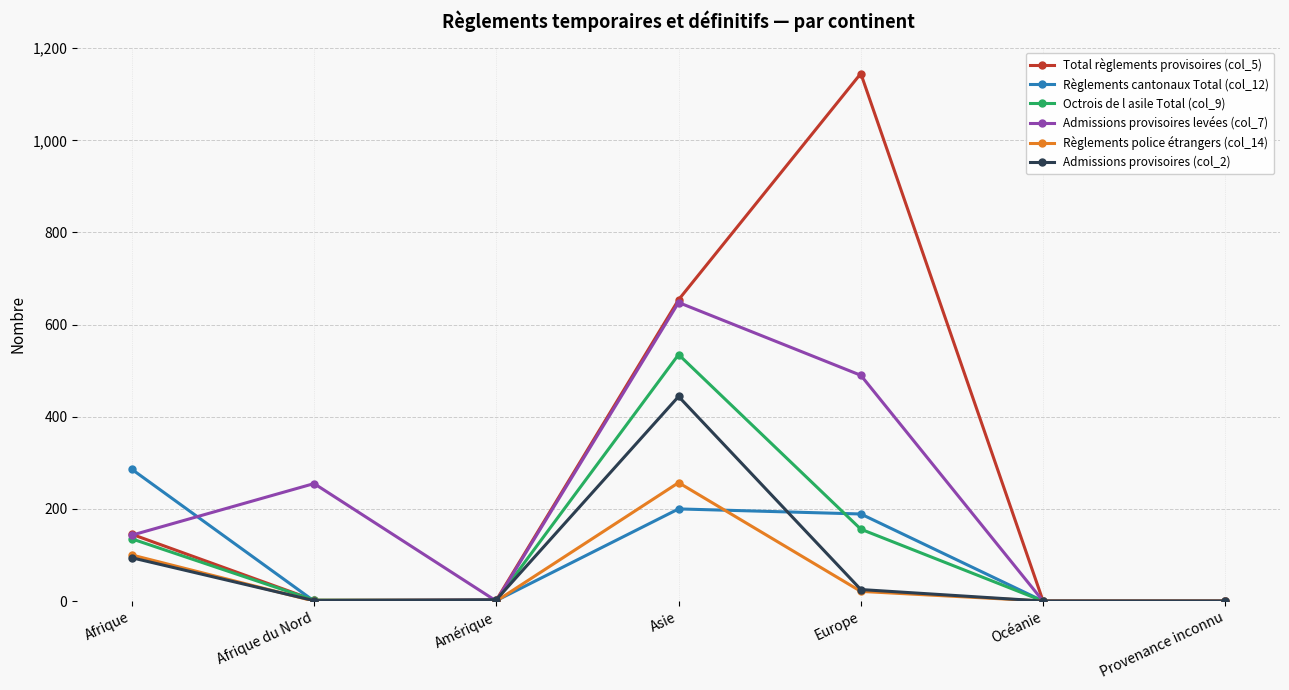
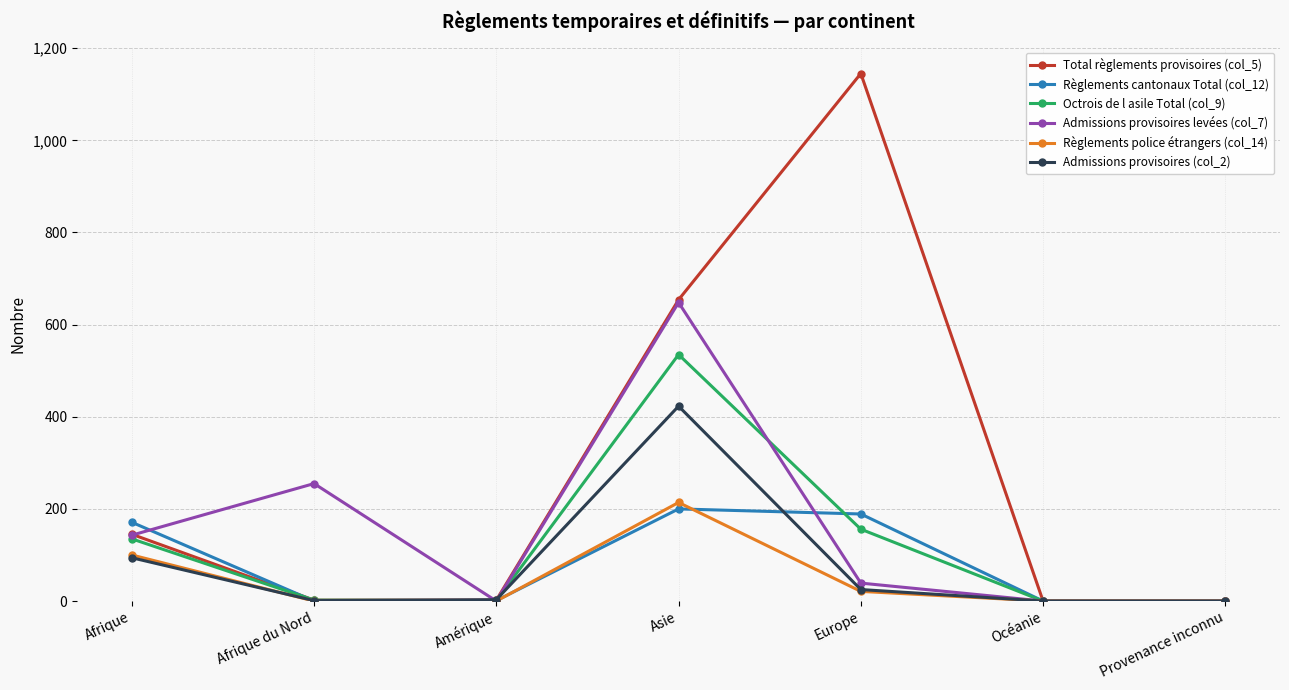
  {
    "Total règlements provisoires (col_5)": {
      "Asie": "650",
      "Europe": "1,150"
    },
    "Règlements cantonaux Total (col_12)": {
-     "Afrique": "290",
+     "Afrique": "170",
      "Asie": "200",
      "Europe": "190"
    },
    "Octrois de l asile Total (col_9)": {
      "Afrique": "140",
      "Asie": "540",
      "Europe": "160"
    },
    "Admissions provisoires levées (col_7)": {
      "Afrique du Nord": "260",
      "Asie": "650",
-     "Europe": "490"
+     "Europe": "40"
    },
    "Règlements police étrangers (col_14)": {
      "Afrique": "100",
-     "Asie": "260"
+     "Asie": "210"
    },
    "Admissions provisoires (col_2)": {
      "Afrique": "90",
-     "Asie": "440"
+     "Asie": "420"
    }
  }
